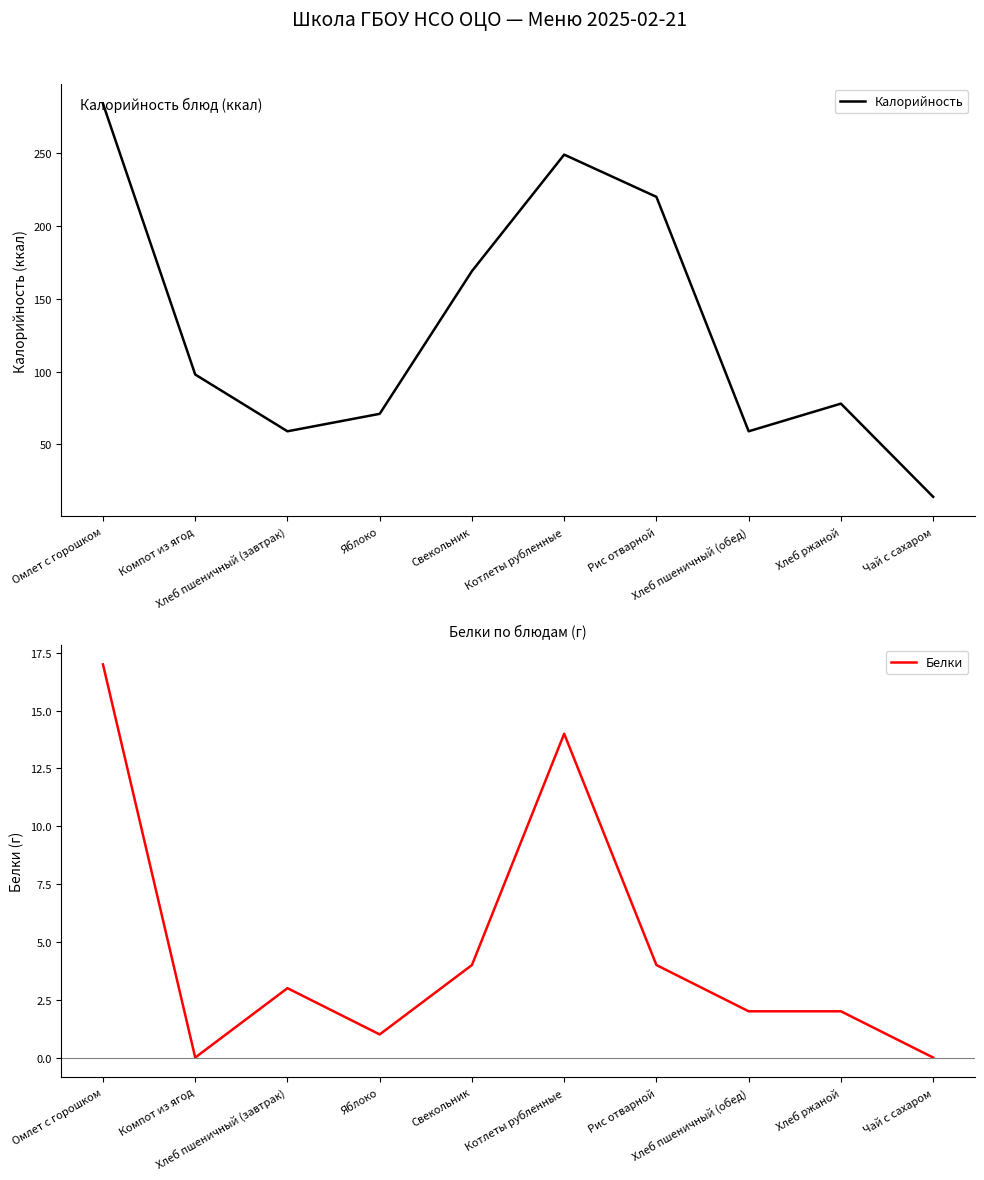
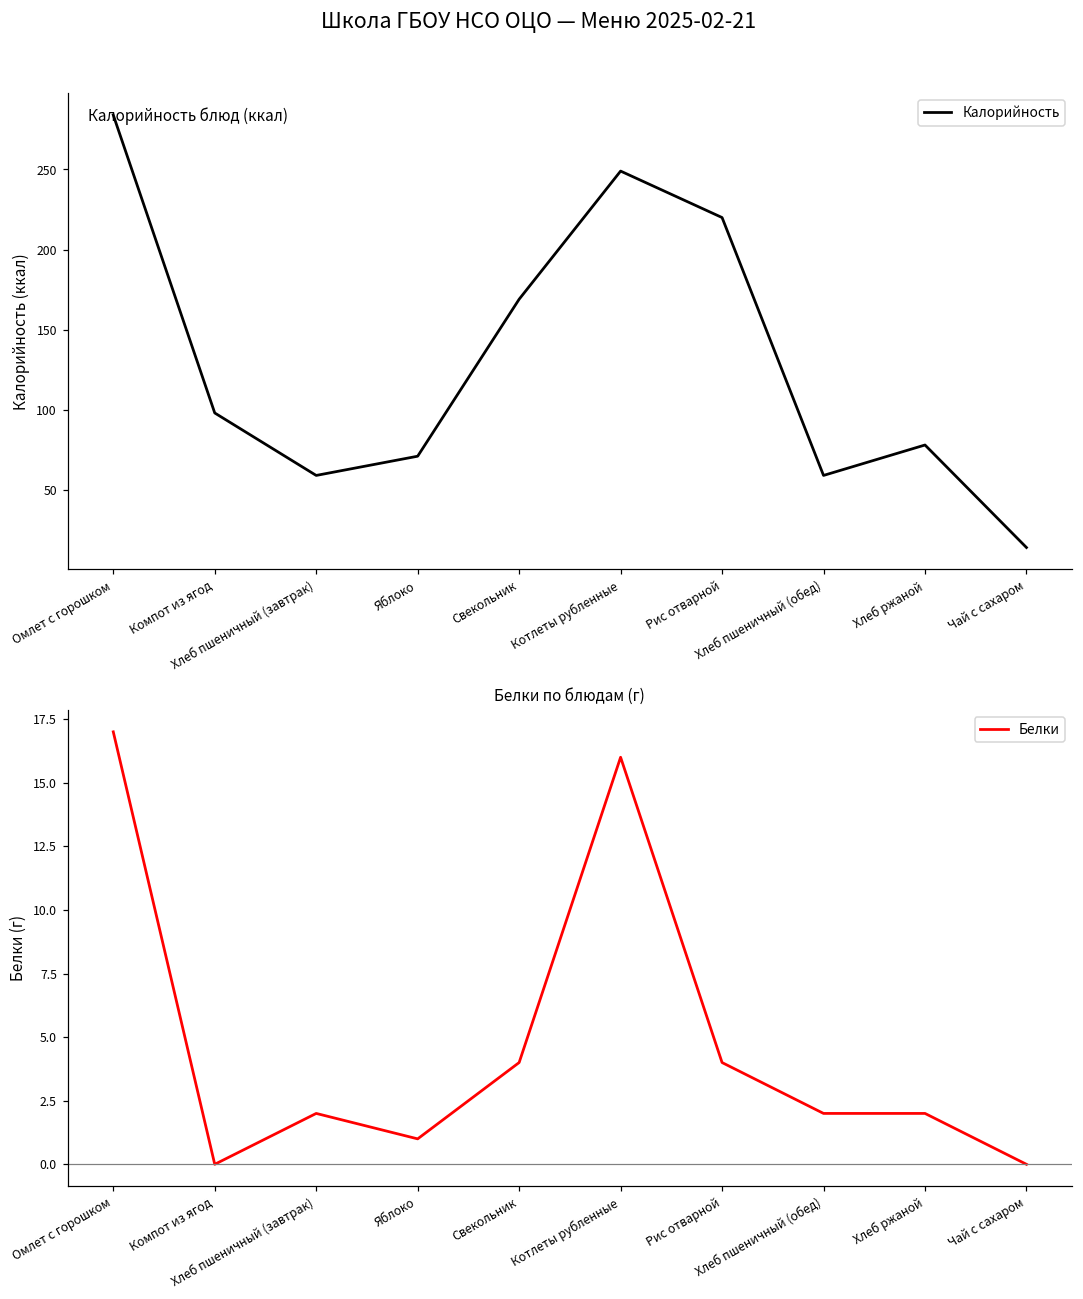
  {
    "Белки по блюдам (г)": {
      "Омлет с горошком": 17,
      "Компот из ягод": 0,
-     "Хлеб пшеничный (завтрак)": 3,
+     "Хлеб пшеничный (завтрак)": 2,
      "Яблоко": 1,
      "Свекольник": 4,
-     "Котлеты рубленные": 14,
+     "Котлеты рубленные": 16,
      "Рис отварной": 4,
      "Хлеб пшеничный (обед)": 2,
      "Хлеб ржаной": 2,
      "Чай с сахаром": 0
    }
  }
